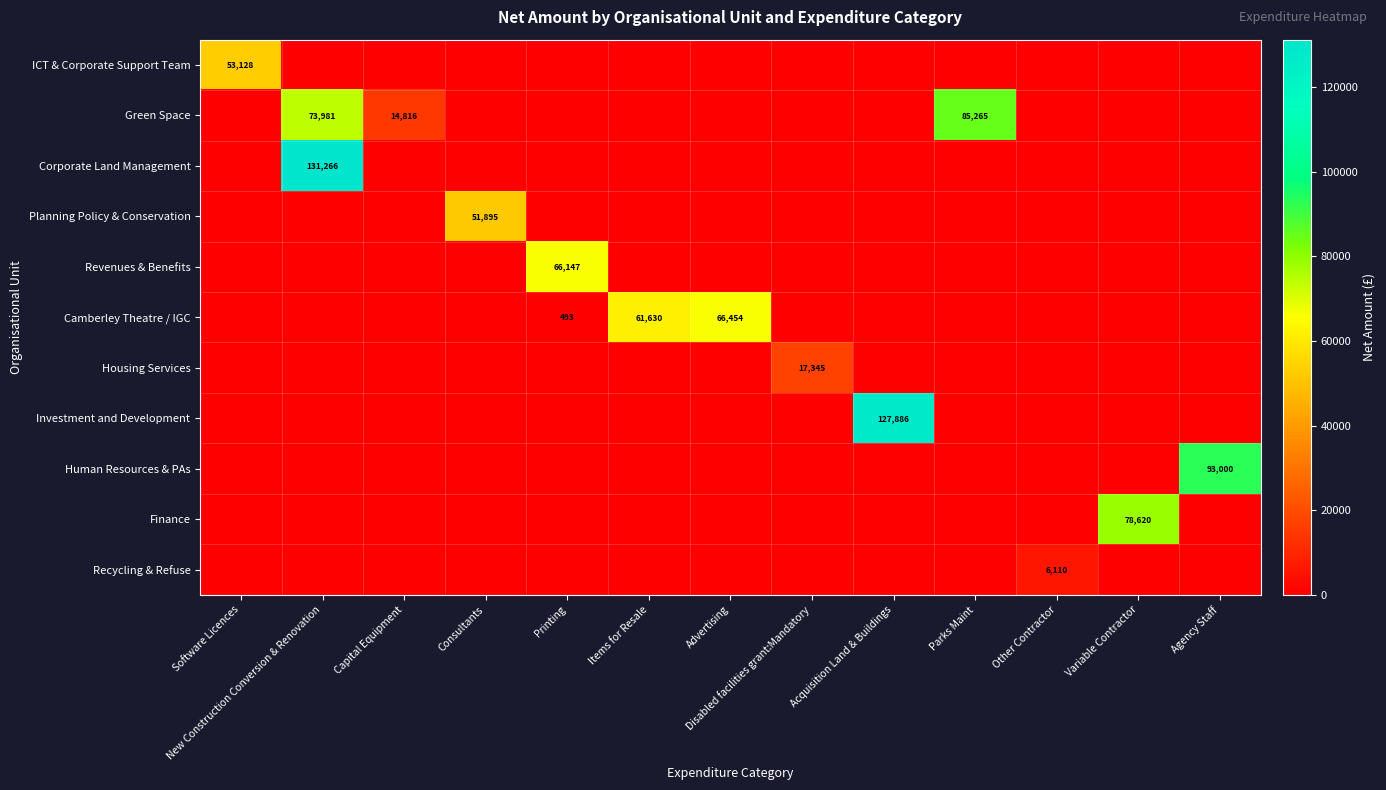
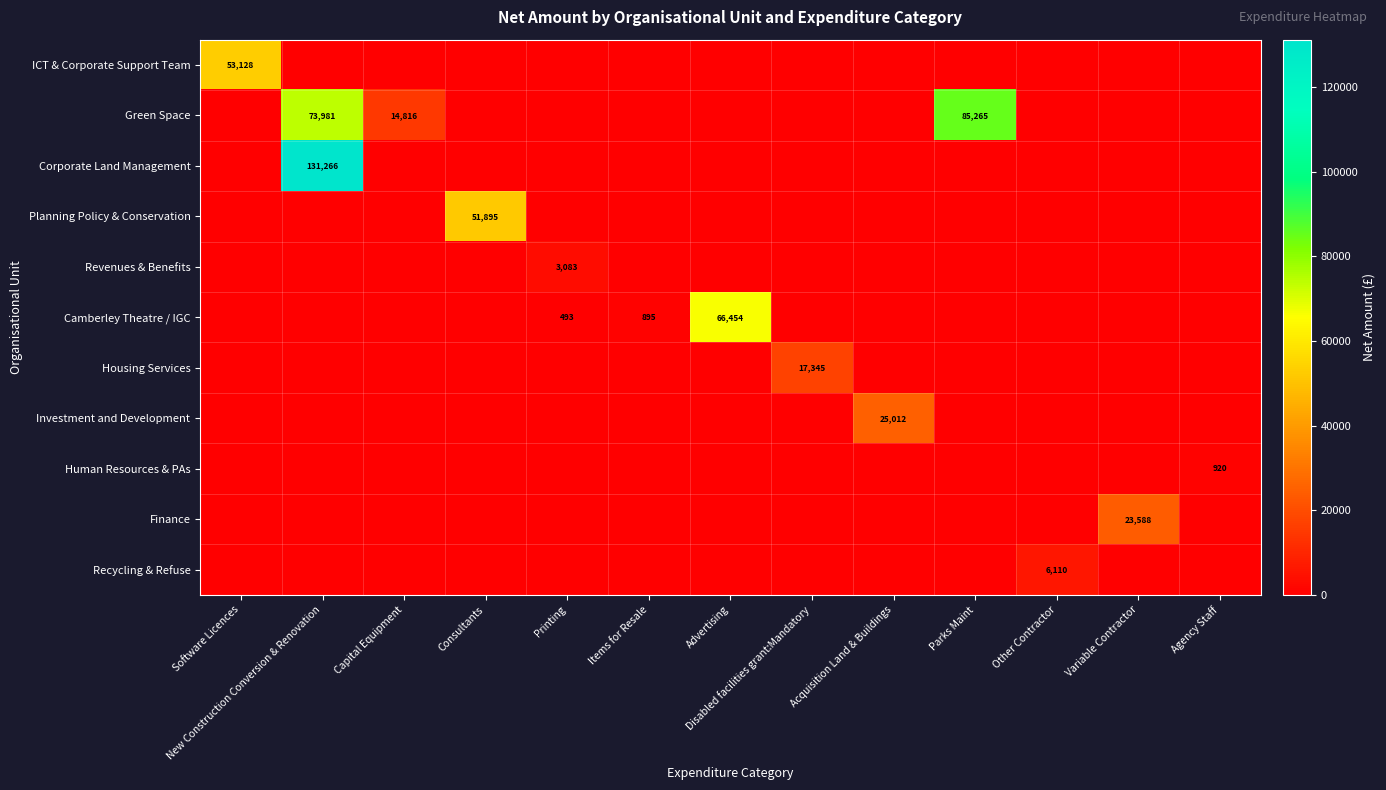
  {
    "ICT & Corporate Support Team": {
      "Software Licences": "53,128"
    },
    "Green Space": {
      "New Construction Conversion & Renovation": "73,981",
      "Capital Equipment": "14,816",
      "Parks Maint": "85,265"
    },
    "Corporate Land Management": {
      "New Construction Conversion & Renovation": "131,266"
    },
    "Planning Policy & Conservation": {
      "Consultants": "51,895"
    },
    "Revenues & Benefits": {
-     "Printing": "66,147"
+     "Printing": "3,083"
    },
    "Camberley Theatre / IGC": {
      "Printing": "493",
-     "Items for Resale": "61,630",
+     "Items for Resale": "895",
      "Advertising": "66,454"
    },
    "Housing Services": {
      "Disabled facilities grant:Mandatory": "17,345"
    },
    "Investment and Development": {
-     "Acquisition Land & Buildings": "127,886"
+     "Acquisition Land & Buildings": "25,012"
    },
    "Human Resources & PAs": {
-     "Agency Staff": "93,000"
+     "Agency Staff": "920"
    },
    "Finance": {
-     "Variable Contractor": "78,620"
+     "Variable Contractor": "23,588"
    },
    "Recycling & Refuse": {
      "Other Contractor": "6,110"
    }
  }
